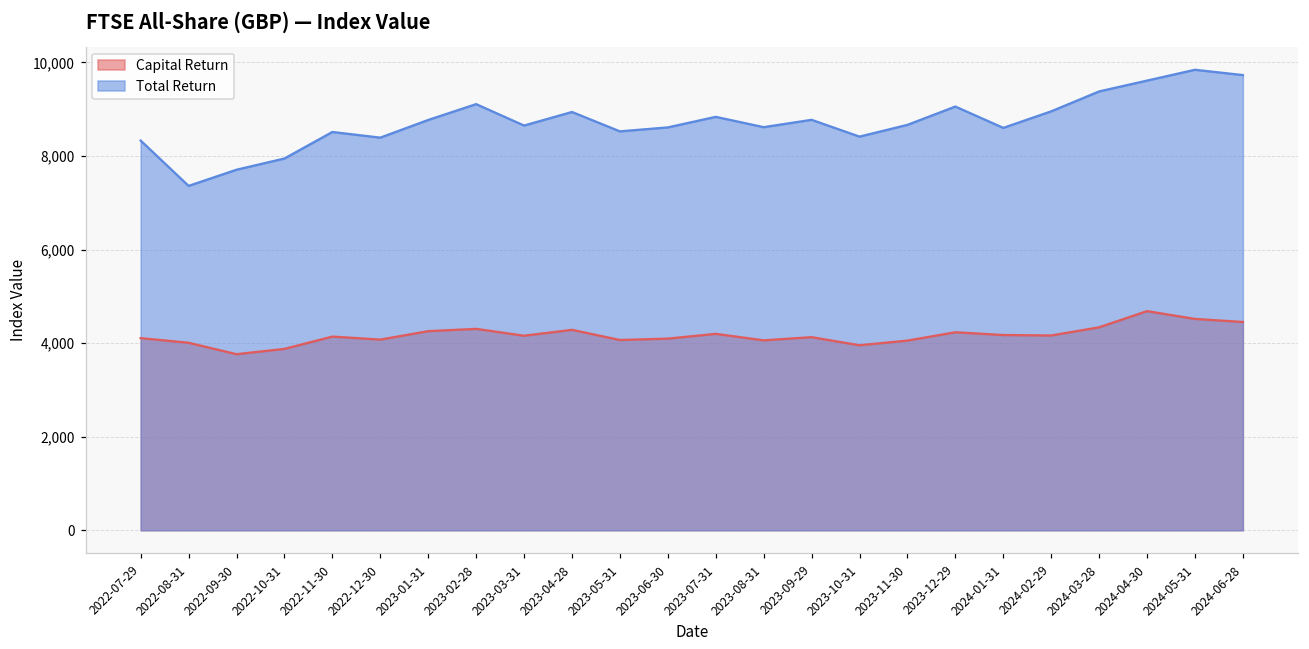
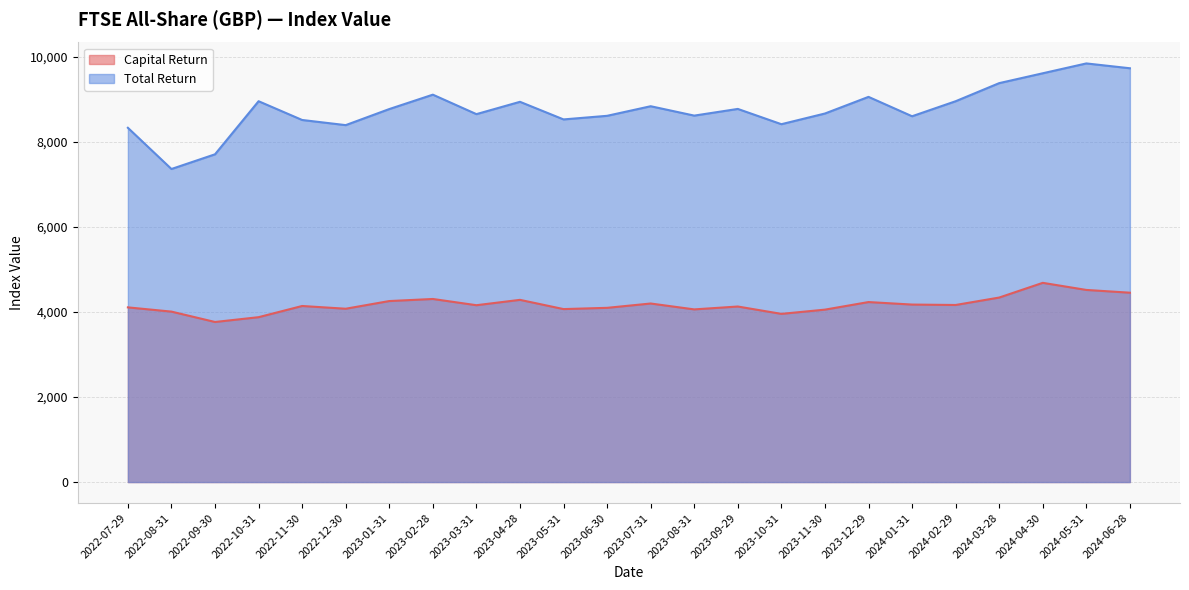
  {
    "Capital Return": {
      "2022-07-29": "4,100",
      "2022-08-31": "4,000",
      "2022-09-30": "3,800",
      "2022-10-31": "3,900",
      "2022-11-30": "4,100",
      "2022-12-30": "4,100",
      "2023-01-31": "4,300",
      "2023-02-28": "4,300",
      "2023-03-31": "4,200",
      "2023-04-28": "4,300",
      "2023-05-31": "4,100",
      "2023-06-30": "4,100",
      "2023-07-31": "4,200",
      "2023-08-31": "4,100",
      "2023-09-29": "4,100",
      "2023-10-31": "4,000",
      "2023-11-30": "4,100",
      "2023-12-29": "4,200",
      "2024-01-31": "4,200",
      "2024-02-29": "4,200",
      "2024-03-28": "4,300",
      "2024-04-30": "4,700",
      "2024-05-31": "4,500",
      "2024-06-28": "4,500"
    },
    "Total Return": {
      "2022-07-29": "8,300",
      "2022-08-31": "7,400",
      "2022-09-30": "7,700",
-     "2022-10-31": "7,900",
+     "2022-10-31": "9,000",
      "2022-11-30": "8,500",
      "2022-12-30": "8,400",
      "2023-01-31": "8,800",
      "2023-02-28": "9,100",
      "2023-03-31": "8,700",
      "2023-04-28": "8,900",
      "2023-05-31": "8,500",
      "2023-06-30": "8,600",
      "2023-07-31": "8,800",
      "2023-08-31": "8,600",
      "2023-09-29": "8,800",
      "2023-10-31": "8,400",
      "2023-11-30": "8,700",
      "2023-12-29": "9,100",
      "2024-01-31": "8,600",
      "2024-02-29": "9,000",
      "2024-03-28": "9,400",
      "2024-04-30": "9,600",
      "2024-05-31": "9,800",
      "2024-06-28": "9,700"
    }
  }
